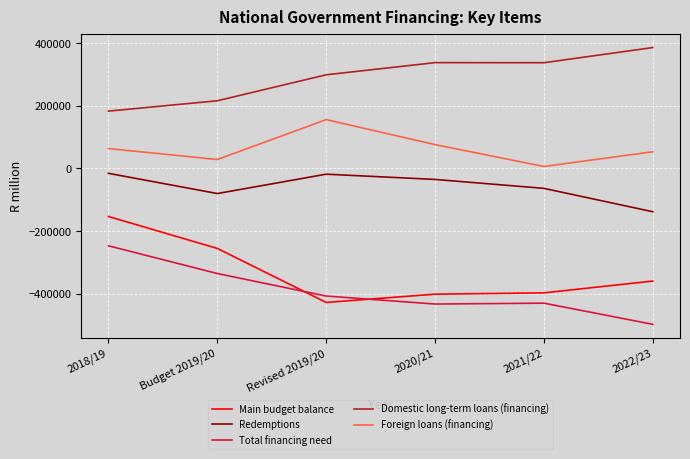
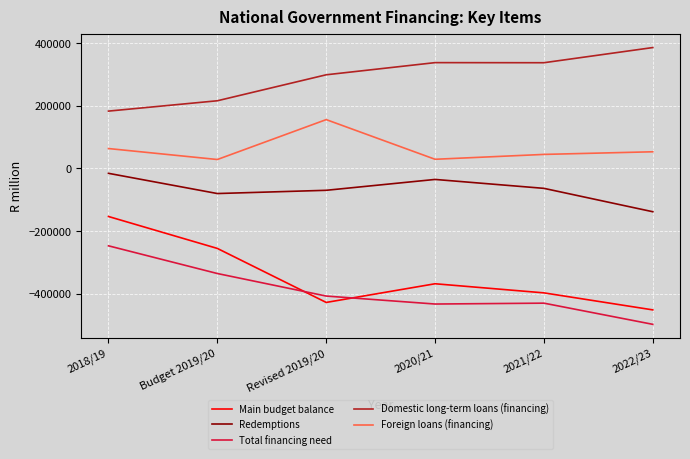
  {
    "Main budget balance": {
      "2018/19": -150000,
      "Budget 2019/20": -260000,
      "Revised 2019/20": -430000,
-     "2020/21": -400000,
+     "2020/21": -370000,
      "2021/22": -400000,
-     "2022/23": -360000
+     "2022/23": -450000
    },
    "Redemptions": {
      "2018/19": -20000,
      "Budget 2019/20": -80000,
-     "Revised 2019/20": -20000,
+     "Revised 2019/20": -70000,
      "2020/21": -40000,
      "2021/22": -60000,
      "2022/23": -140000
    },
    "Foreign loans (financing)": {
      "2018/19": 60000,
      "Budget 2019/20": 30000,
      "Revised 2019/20": 160000,
-     "2020/21": 80000,
-     "2021/22": 10000,
+     "2020/21": 30000,
+     "2021/22": 40000,
      "2022/23": 50000
    }
  }
